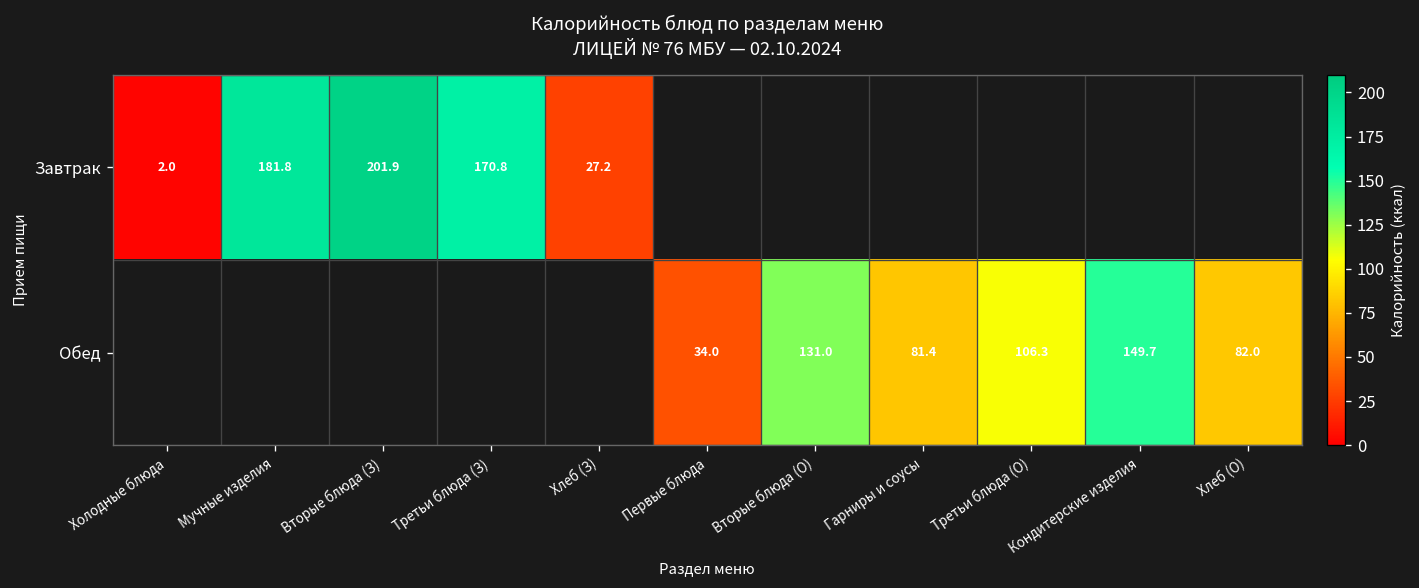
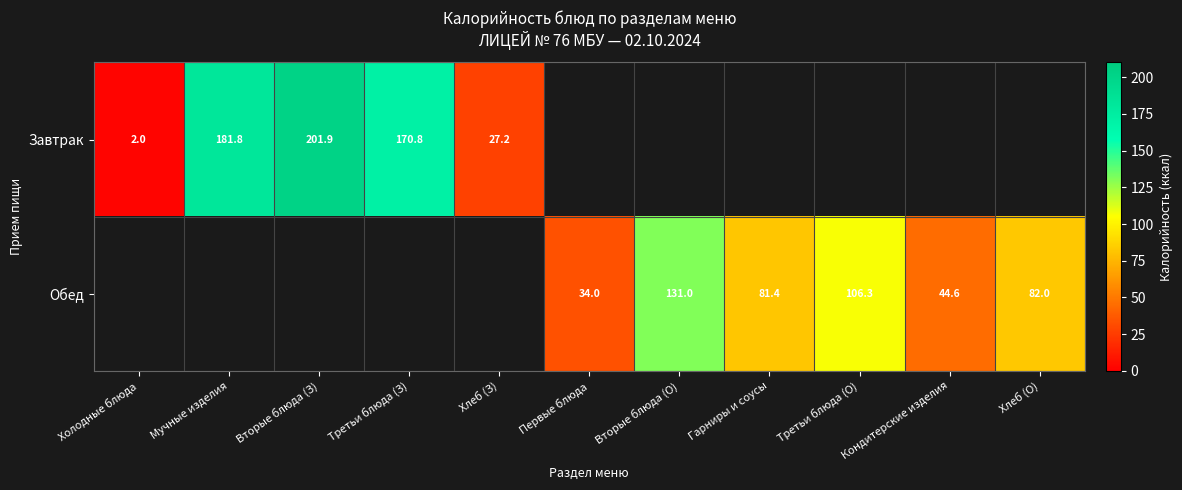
  {
    "Завтрак": {
      "Холодные блюда": 2.0,
      "Мучные изделия": 181.8,
      "Вторые блюда (З)": 201.9,
      "Третьи блюда (З)": 170.8,
      "Хлеб (З)": 27.2
    },
    "Обед": {
      "Первые блюда": 34.0,
      "Вторые блюда (О)": 131.0,
      "Гарниры и соусы": 81.4,
      "Третьи блюда (О)": 106.3,
-     "Кондитерские изделия": 149.7,
+     "Кондитерские изделия": 44.6,
      "Хлеб (О)": 82.0
    }
  }
